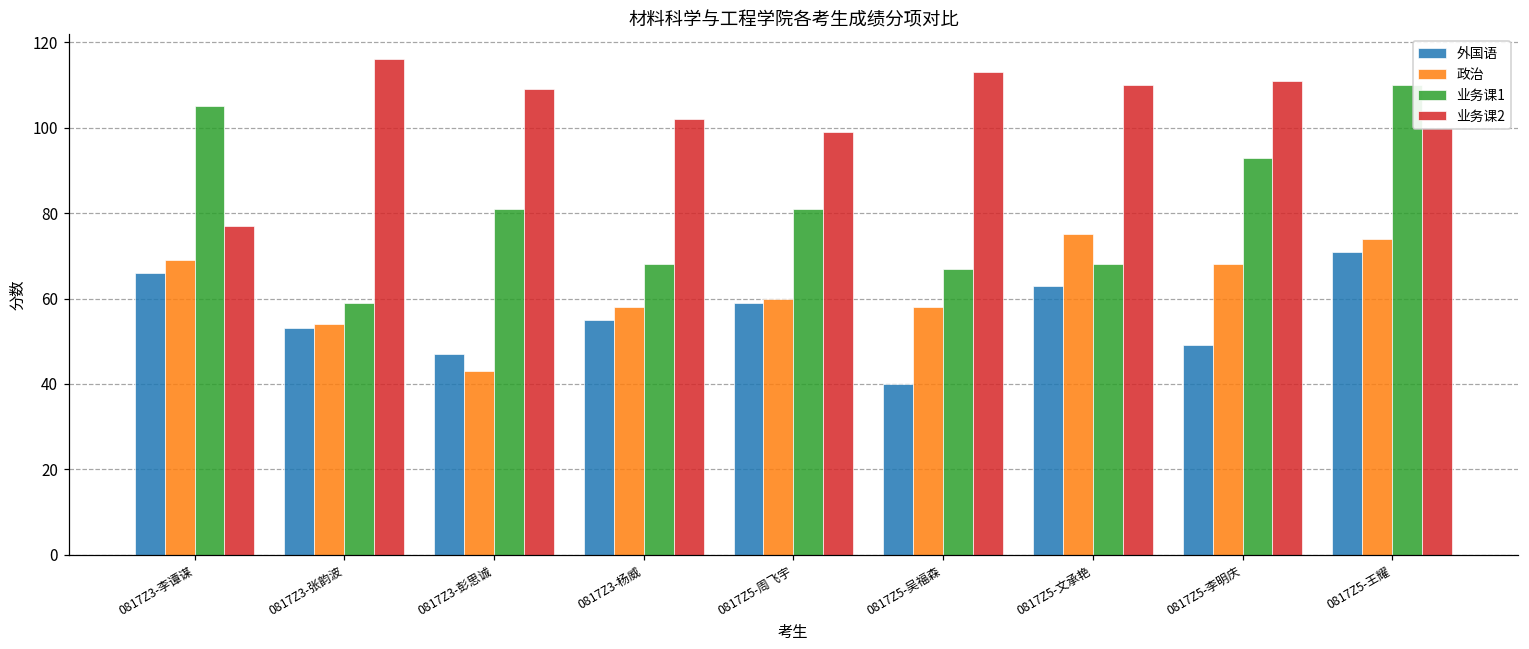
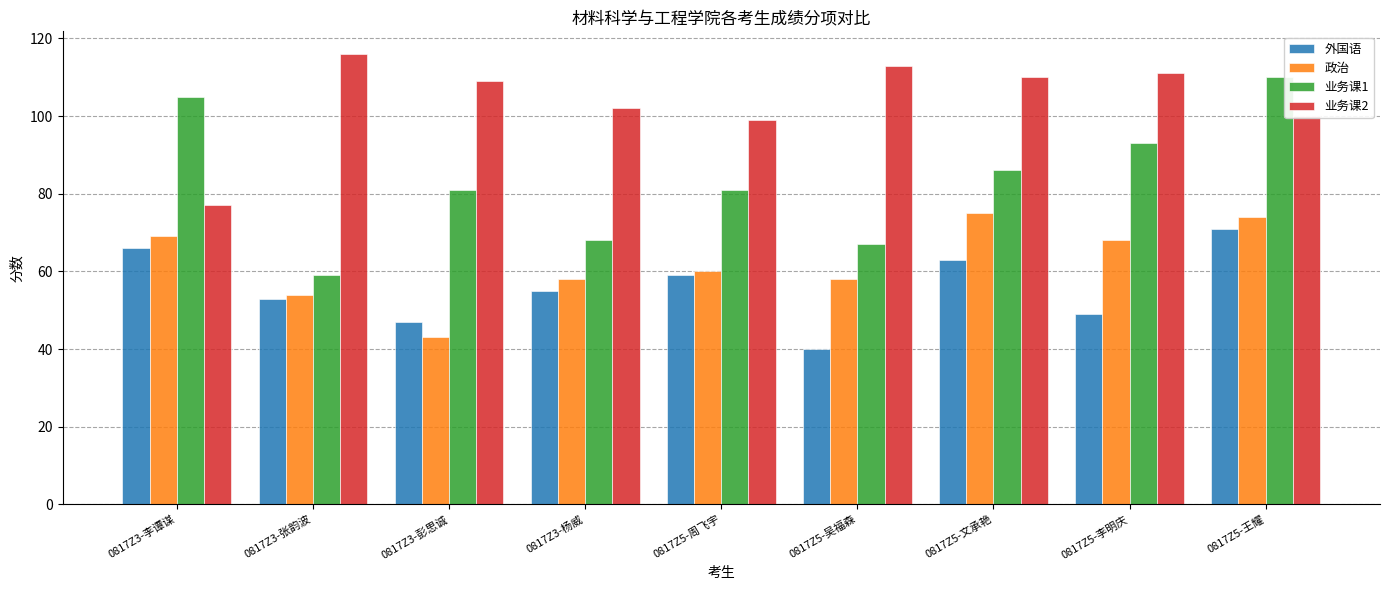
  {
    "外国语": {
      "0817Z3-李谭谋": 66,
      "0817Z3-张韵波": 53,
      "0817Z3-彭思诚": 47,
      "0817Z3-杨威": 55,
      "0817Z5-周飞宇": 59,
      "0817Z5-吴福森": 40,
      "0817Z5-文承艳": 63,
      "0817Z5-李明庆": 49,
      "0817Z5-王耀": 71
    },
    "政治": {
      "0817Z3-李谭谋": 69,
      "0817Z3-张韵波": 54,
      "0817Z3-彭思诚": 43,
      "0817Z3-杨威": 58,
      "0817Z5-周飞宇": 60,
      "0817Z5-吴福森": 58,
      "0817Z5-文承艳": 75,
      "0817Z5-李明庆": 68,
      "0817Z5-王耀": 74
    },
    "业务课1": {
      "0817Z3-李谭谋": 105,
      "0817Z3-张韵波": 59,
      "0817Z3-彭思诚": 81,
      "0817Z3-杨威": 68,
      "0817Z5-周飞宇": 81,
      "0817Z5-吴福森": 67,
-     "0817Z5-文承艳": 68,
+     "0817Z5-文承艳": 86,
      "0817Z5-李明庆": 93,
      "0817Z5-王耀": 110
    },
    "业务课2": {
      "0817Z3-李谭谋": 77,
      "0817Z3-张韵波": 116,
      "0817Z3-彭思诚": 109,
      "0817Z3-杨威": 102,
      "0817Z5-周飞宇": 99,
      "0817Z5-吴福森": 113,
      "0817Z5-文承艳": 110,
      "0817Z5-李明庆": 111
    }
  }
